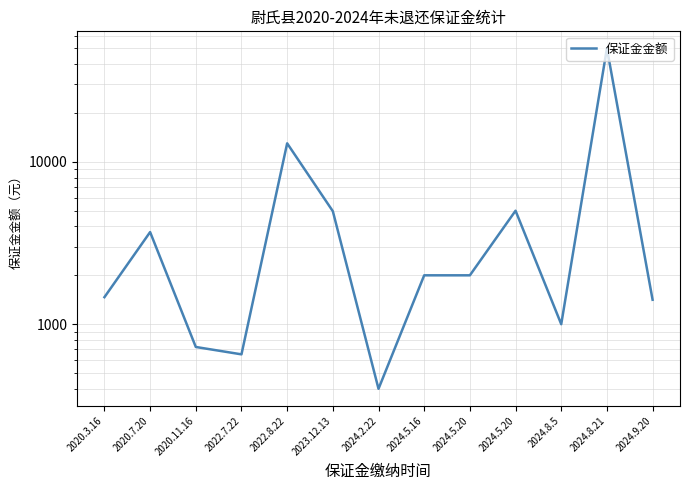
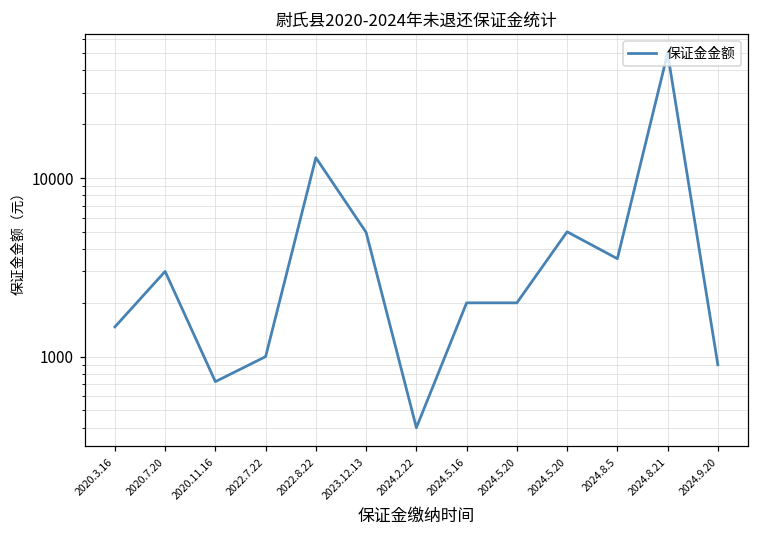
  {
    "2020.3.16": 1500,
-   "2020.7.20": 3700,
+   "2020.7.20": 3000,
    "2020.11.16": 700,
-   "2022.7.22": 650,
+   "2022.7.22": 1000,
    "2022.8.22": 13000,
    "2023.12.13": 5000,
    "2024.2.22": 400,
    "2024.5.16": 2000,
-   "2024.8.5": 1000,
-   "2024.9.20": 1400
+   "2024.8.5": 3500,
+   "2024.9.20": 900
  }
